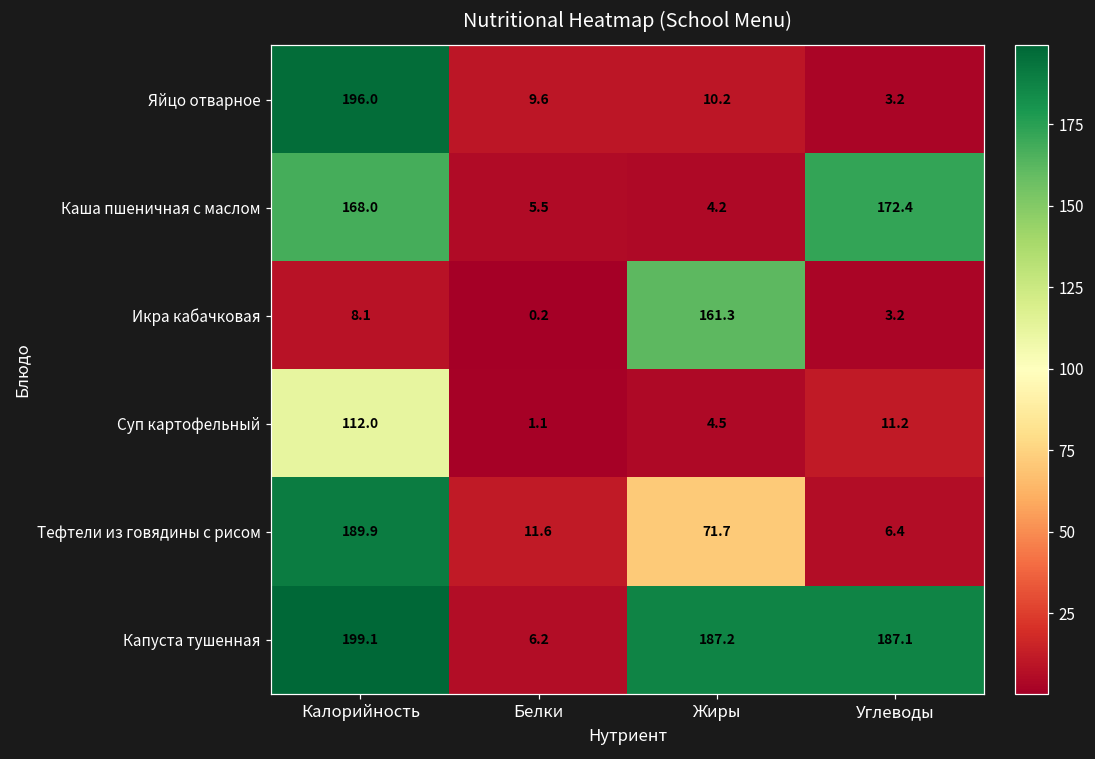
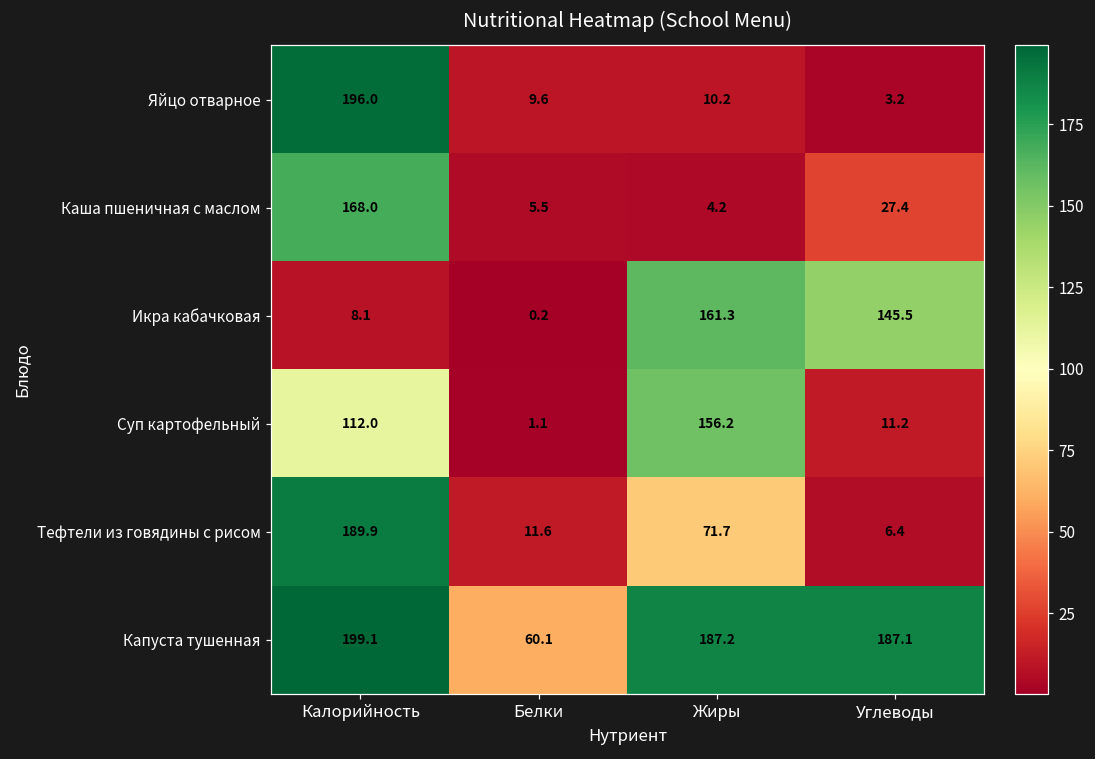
  {
    "Яйцо отварное": {
      "Калорийность": 196.0,
      "Белки": 9.6,
      "Жиры": 10.2,
      "Углеводы": 3.2
    },
    "Каша пшеничная с маслом": {
      "Калорийность": 168.0,
      "Белки": 5.5,
      "Жиры": 4.2,
-     "Углеводы": 172.4
+     "Углеводы": 27.4
    },
    "Икра кабачковая": {
      "Калорийность": 8.1,
      "Белки": 0.2,
      "Жиры": 161.3,
-     "Углеводы": 3.2
+     "Углеводы": 145.5
    },
    "Суп картофельный": {
      "Калорийность": 112.0,
      "Белки": 1.1,
-     "Жиры": 4.5,
+     "Жиры": 156.2,
      "Углеводы": 11.2
    },
    "Тефтели из говядины с рисом": {
      "Калорийность": 189.9,
      "Белки": 11.6,
      "Жиры": 71.7,
      "Углеводы": 6.4
    },
    "Капуста тушенная": {
      "Калорийность": 199.1,
-     "Белки": 6.2,
+     "Белки": 60.1,
      "Жиры": 187.2,
      "Углеводы": 187.1
    }
  }
